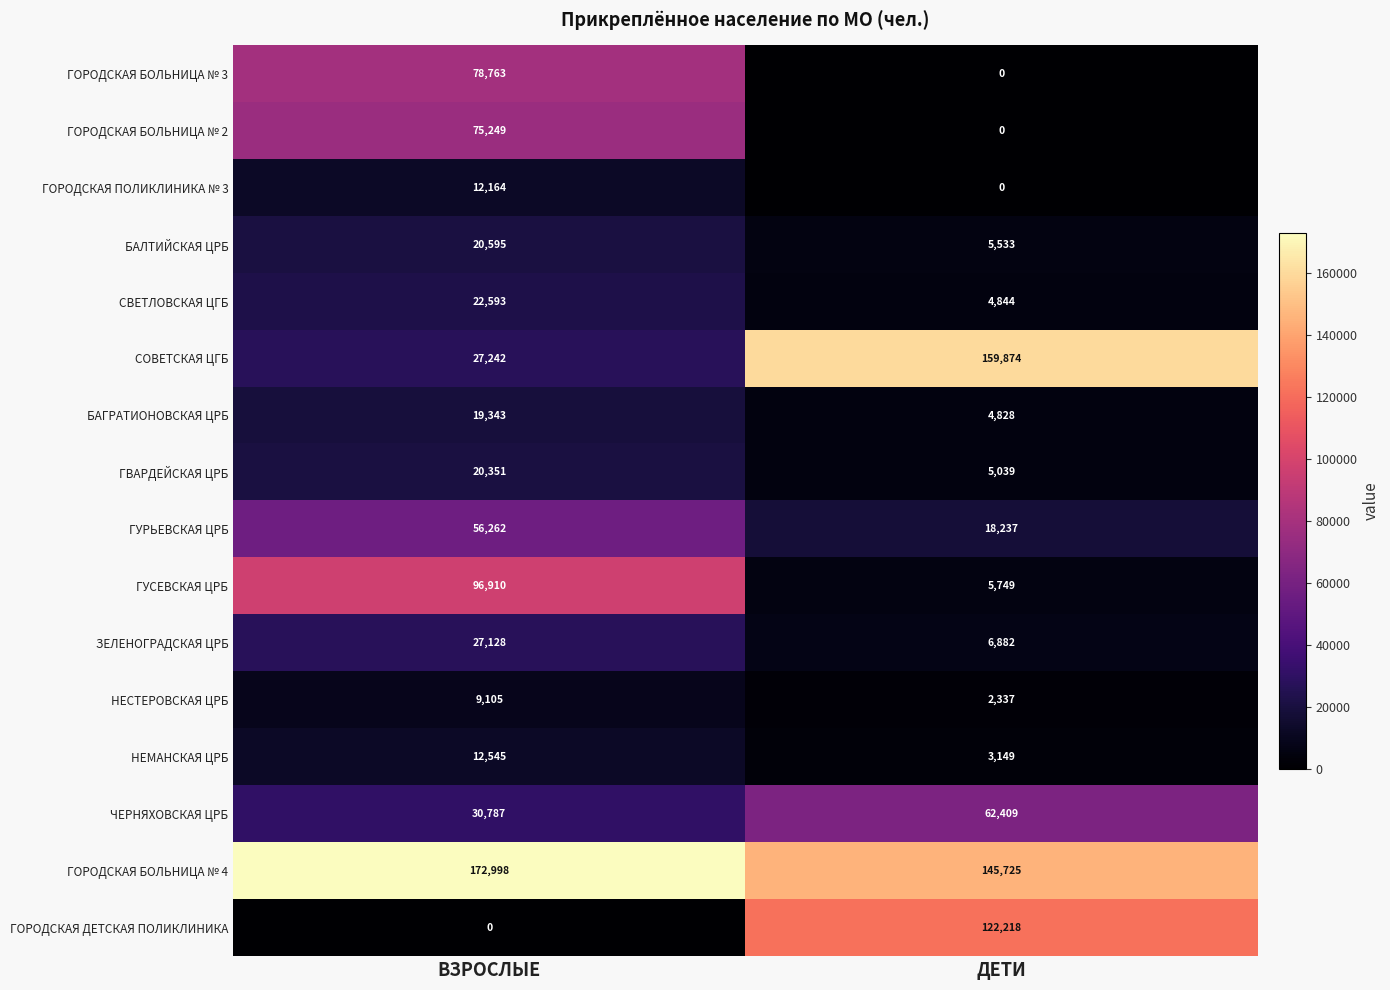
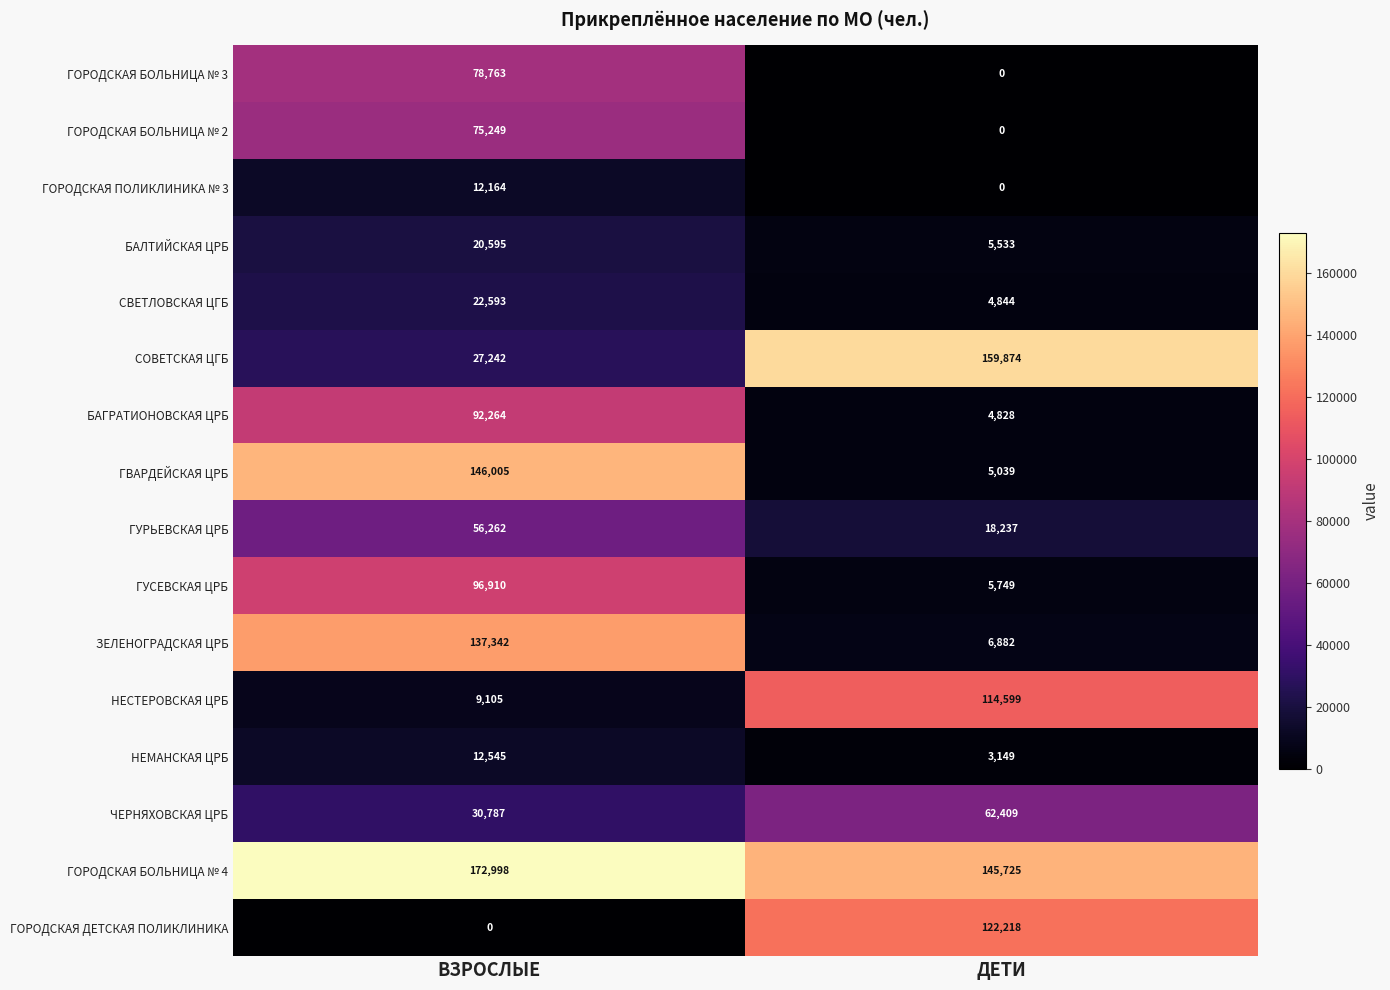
  {
    "ГОРОДСКАЯ БОЛЬНИЦА № 3": {
      "ВЗРОСЛЫЕ": "78,763",
      "ДЕТИ": "0"
    },
    "ГОРОДСКАЯ БОЛЬНИЦА № 2": {
      "ВЗРОСЛЫЕ": "75,249",
      "ДЕТИ": "0"
    },
    "ГОРОДСКАЯ ПОЛИКЛИНИКА № 3": {
      "ВЗРОСЛЫЕ": "12,164",
      "ДЕТИ": "0"
    },
    "БАЛТИЙСКАЯ ЦРБ": {
      "ВЗРОСЛЫЕ": "20,595",
      "ДЕТИ": "5,533"
    },
    "СВЕТЛОВСКАЯ ЦГБ": {
      "ВЗРОСЛЫЕ": "22,593",
      "ДЕТИ": "4,844"
    },
    "СОВЕТСКАЯ ЦГБ": {
      "ВЗРОСЛЫЕ": "27,242",
      "ДЕТИ": "159,874"
    },
    "БАГРАТИОНОВСКАЯ ЦРБ": {
-     "ВЗРОСЛЫЕ": "19,343",
+     "ВЗРОСЛЫЕ": "92,264",
      "ДЕТИ": "4,828"
    },
    "ГВАРДЕЙСКАЯ ЦРБ": {
-     "ВЗРОСЛЫЕ": "20,351",
+     "ВЗРОСЛЫЕ": "146,005",
      "ДЕТИ": "5,039"
    },
    "ГУРЬЕВСКАЯ ЦРБ": {
      "ВЗРОСЛЫЕ": "56,262",
      "ДЕТИ": "18,237"
    },
    "ГУСЕВСКАЯ ЦРБ": {
      "ВЗРОСЛЫЕ": "96,910",
      "ДЕТИ": "5,749"
    },
    "ЗЕЛЕНОГРАДСКАЯ ЦРБ": {
-     "ВЗРОСЛЫЕ": "27,128",
+     "ВЗРОСЛЫЕ": "137,342",
      "ДЕТИ": "6,882"
    },
    "НЕСТЕРОВСКАЯ ЦРБ": {
      "ВЗРОСЛЫЕ": "9,105",
-     "ДЕТИ": "2,337"
+     "ДЕТИ": "114,599"
    },
    "НЕМАНСКАЯ ЦРБ": {
      "ВЗРОСЛЫЕ": "12,545",
      "ДЕТИ": "3,149"
    },
    "ЧЕРНЯХОВСКАЯ ЦРБ": {
      "ВЗРОСЛЫЕ": "30,787",
      "ДЕТИ": "62,409"
    },
    "ГОРОДСКАЯ БОЛЬНИЦА № 4": {
      "ВЗРОСЛЫЕ": "172,998",
      "ДЕТИ": "145,725"
    },
    "ГОРОДСКАЯ ДЕТСКАЯ ПОЛИКЛИНИКА": {
      "ВЗРОСЛЫЕ": "0",
      "ДЕТИ": "122,218"
    }
  }
